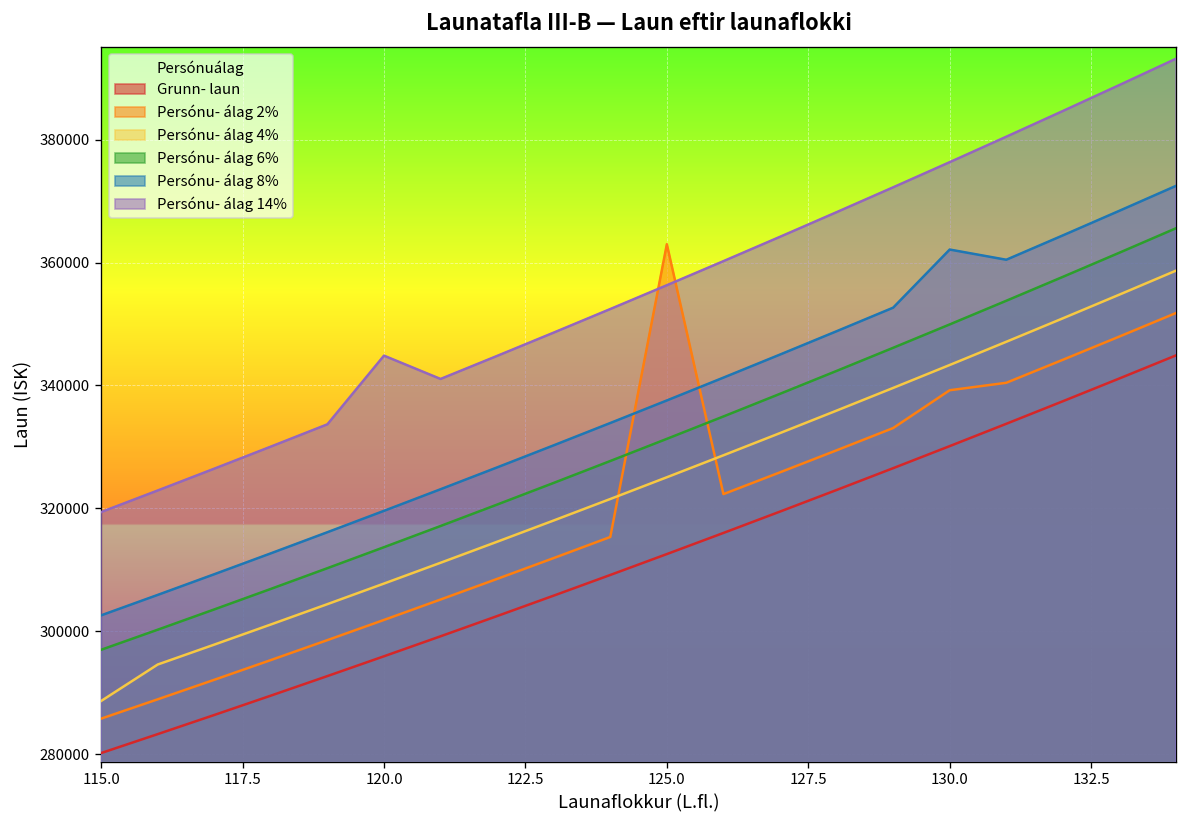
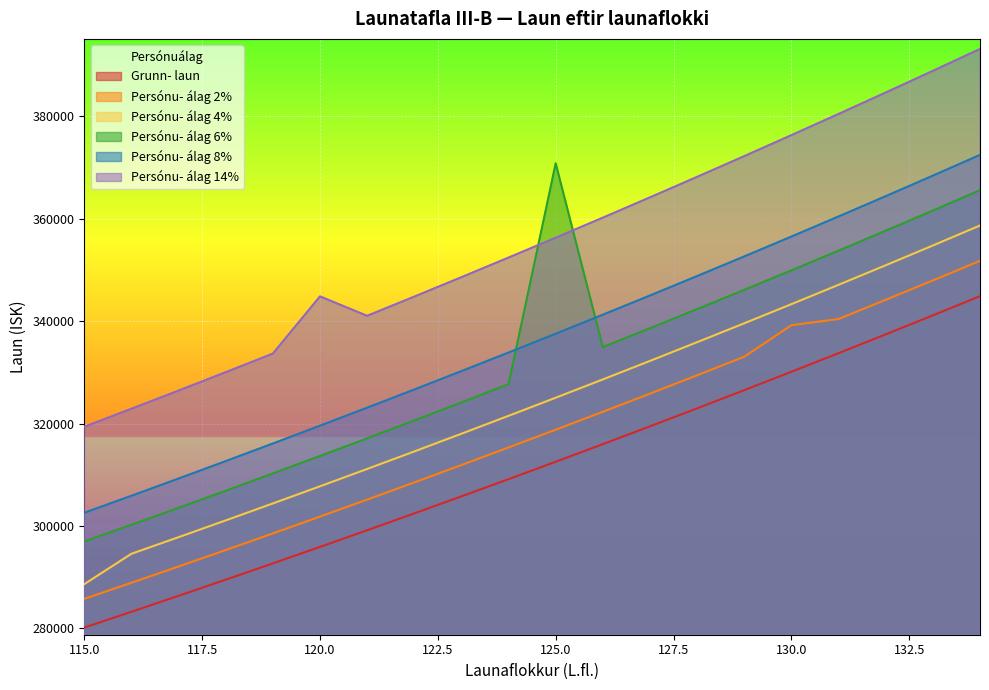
  {
    "Grunn- laun": {
      "115.0": 280000,
      "120.0": 296000,
      "125.0": 313000,
      "130.0": 330000
    },
    "Persónu- álag 2%": {
      "115.0": 286000,
      "120.0": 302000,
-     "125.0": 363000,
+     "125.0": 319000,
      "130.0": 339000
    },
    "Persónu- álag 4%": {
      "115.0": 289000,
      "120.0": 308000,
      "125.0": 325000,
      "130.0": 343000
    },
    "Persónu- álag 6%": {
      "115.0": 297000,
      "120.0": 314000,
-     "125.0": 331000,
+     "125.0": 371000,
      "130.0": 350000
    },
    "Persónu- álag 8%": {
      "115.0": 303000,
      "120.0": 320000,
      "125.0": 338000,
-     "130.0": 362000
+     "130.0": 357000
    },
    "Persónu- álag 14%": {
      "115.0": 319000,
      "120.0": 345000,
      "125.0": 356000,
      "130.0": 376000
    }
  }
